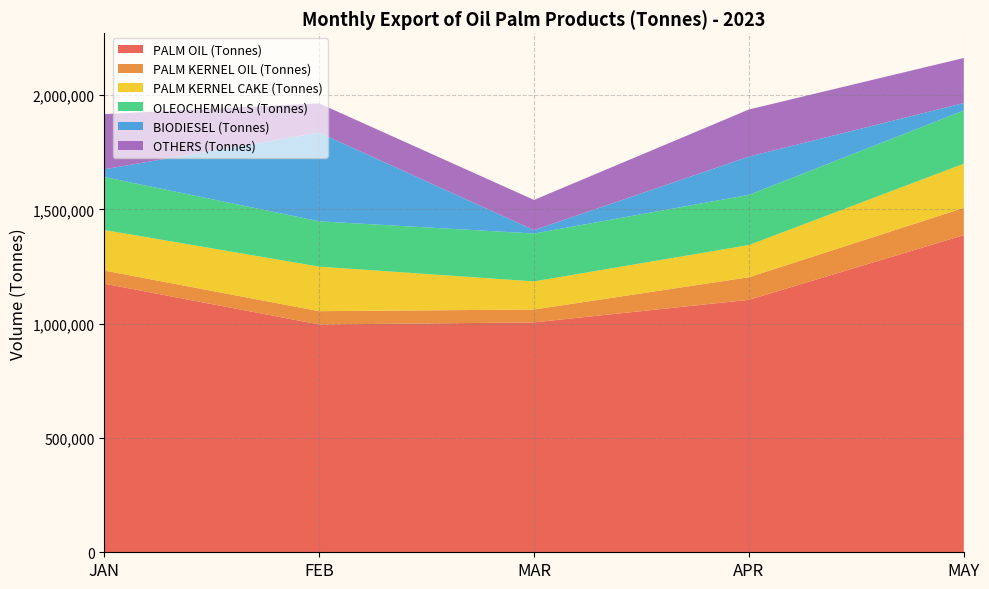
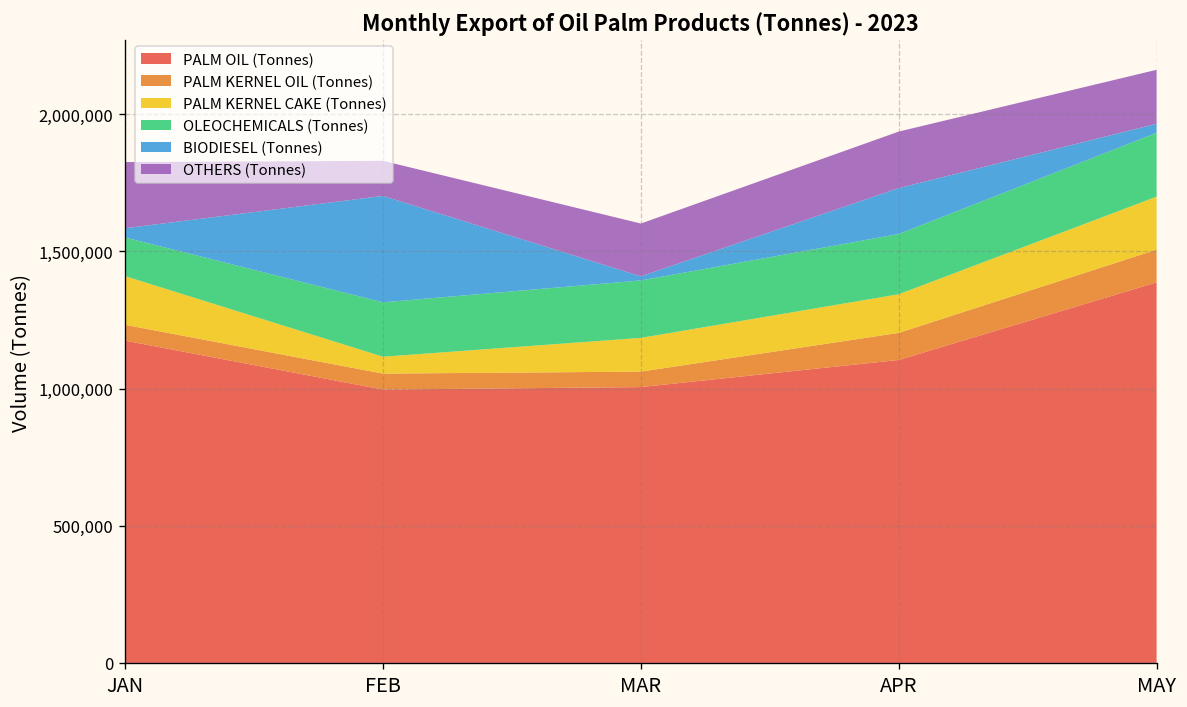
  {
    "PALM KERNEL CAKE (Tonnes)": {
      "JAN": "180,000",
-     "FEB": "190,000",
+     "FEB": "60,000",
      "MAR": "120,000",
      "APR": "140,000",
      "MAY": "190,000"
    },
    "OLEOCHEMICALS (Tonnes)": {
-     "JAN": "230,000",
+     "JAN": "140,000",
      "FEB": "200,000",
      "MAR": "210,000",
      "APR": "220,000",
      "MAY": "230,000"
    },
    "BIODIESEL (Tonnes)": {
      "JAN": "30,000",
      "MAR": "10,000",
      "APR": "170,000",
      "MAY": "30,000"
    },
    "OTHERS (Tonnes)": {
      "JAN": "240,000",
-     "MAR": "130,000",
+     "MAR": "190,000",
      "APR": "210,000",
      "MAY": "200,000"
    }
  }
